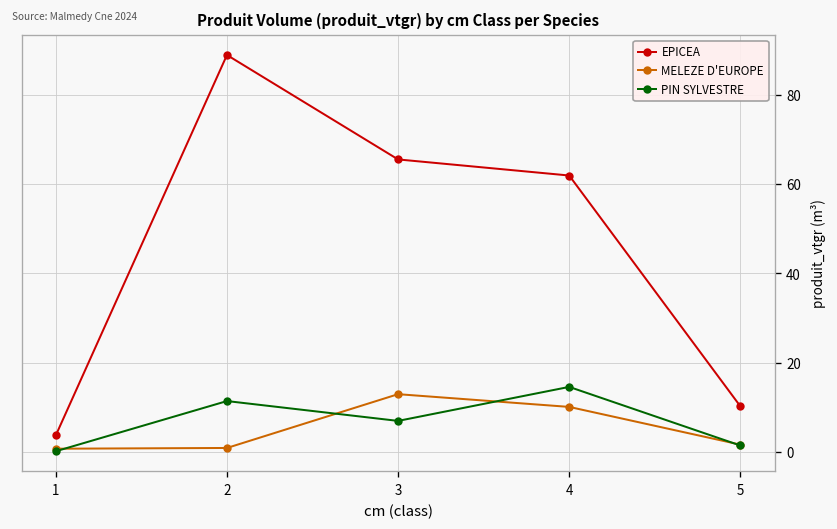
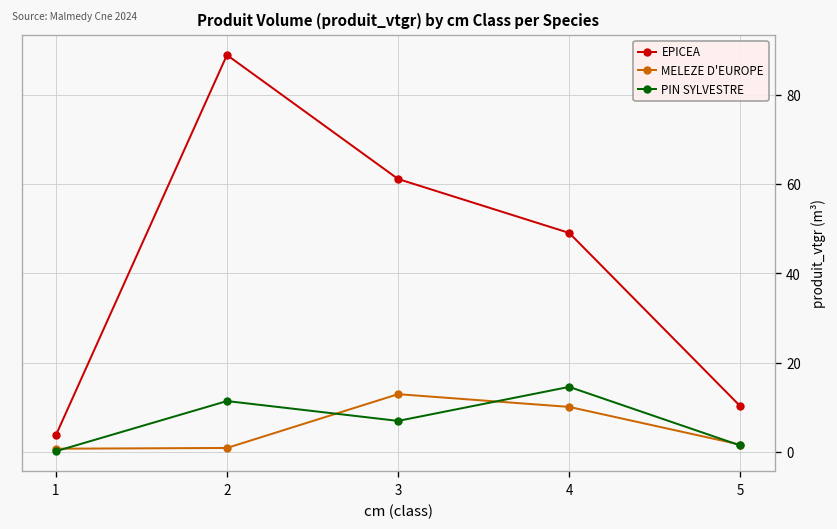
  {
    "EPICEA": {
      "1": 4,
      "2": 89,
-     "3": 66,
-     "4": 62,
+     "3": 61,
+     "4": 49,
      "5": 10
    },
    "MELEZE D'EUROPE": {
      "2": 1,
      "3": 13,
      "4": 10
    },
    "PIN SYLVESTRE": {
      "2": 11,
      "3": 7,
      "4": 15
    }
  }
